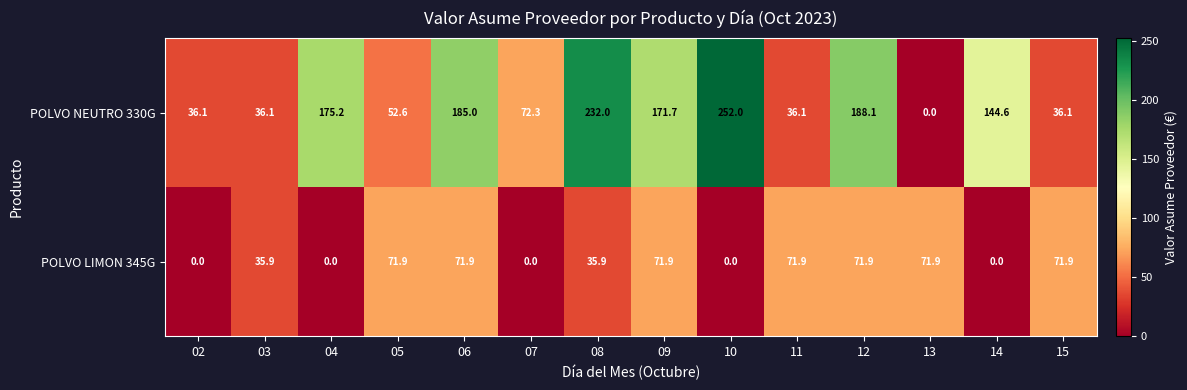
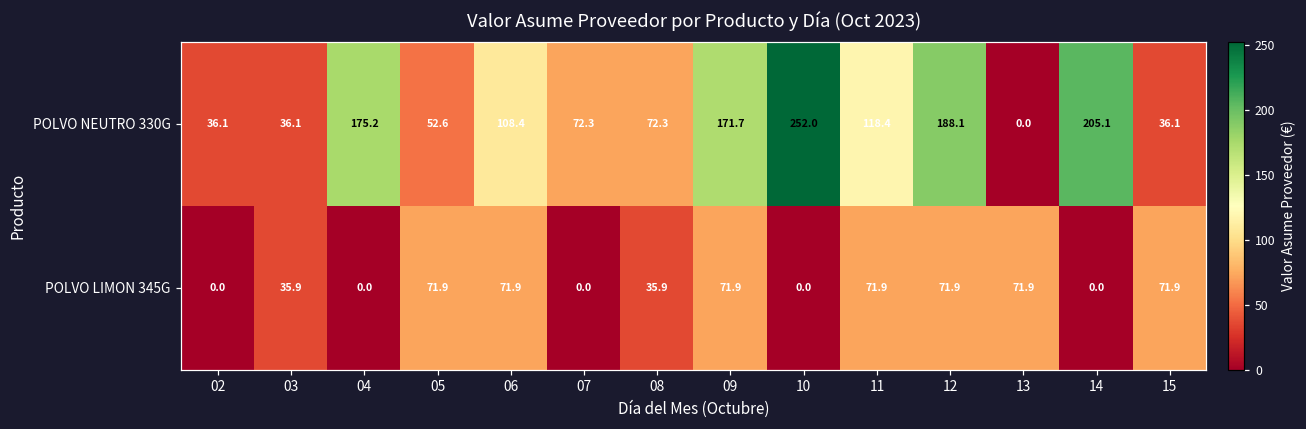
  {
    "POLVO NEUTRO 330G": {
      "02": 36.1,
      "03": 36.1,
      "04": 175.2,
      "05": 52.6,
-     "06": 185.0,
+     "06": 108.4,
      "07": 72.3,
-     "08": 232.0,
+     "08": 72.3,
      "09": 171.7,
      "10": 252.0,
-     "11": 36.1,
+     "11": 118.4,
      "12": 188.1,
      "13": 0.0,
-     "14": 144.6,
+     "14": 205.1,
      "15": 36.1
    },
    "POLVO LIMON 345G": {
      "02": 0.0,
      "03": 35.9,
      "04": 0.0,
      "05": 71.9,
      "06": 71.9,
      "07": 0.0,
      "08": 35.9,
      "09": 71.9,
      "10": 0.0,
      "11": 71.9,
      "12": 71.9,
      "13": 71.9,
      "14": 0.0,
      "15": 71.9
    }
  }
